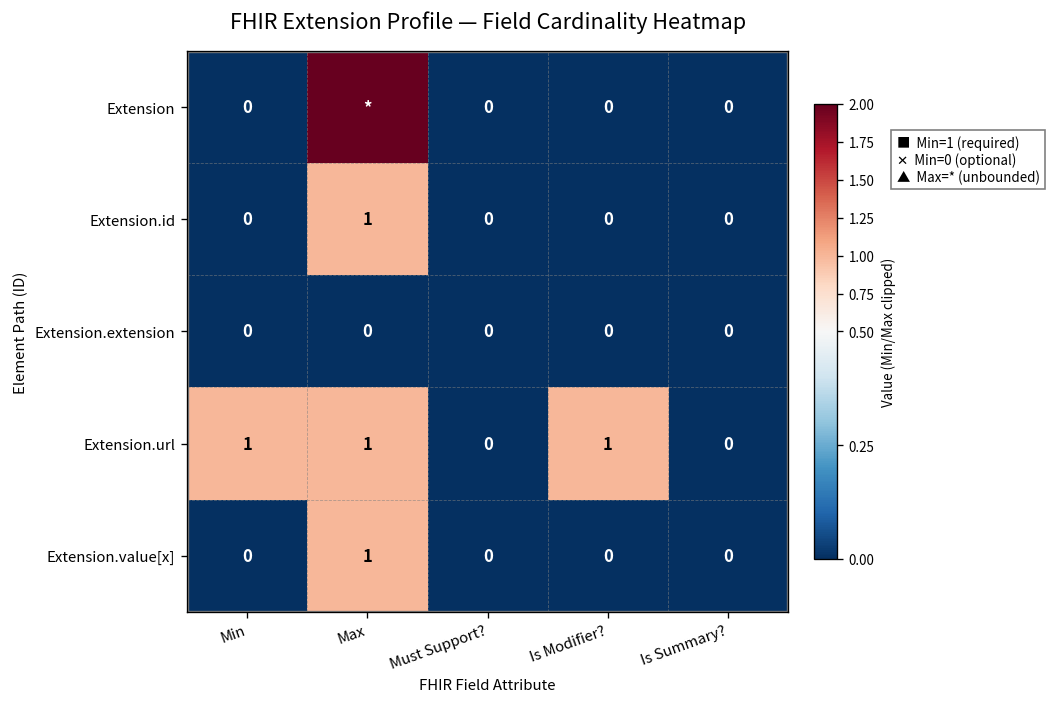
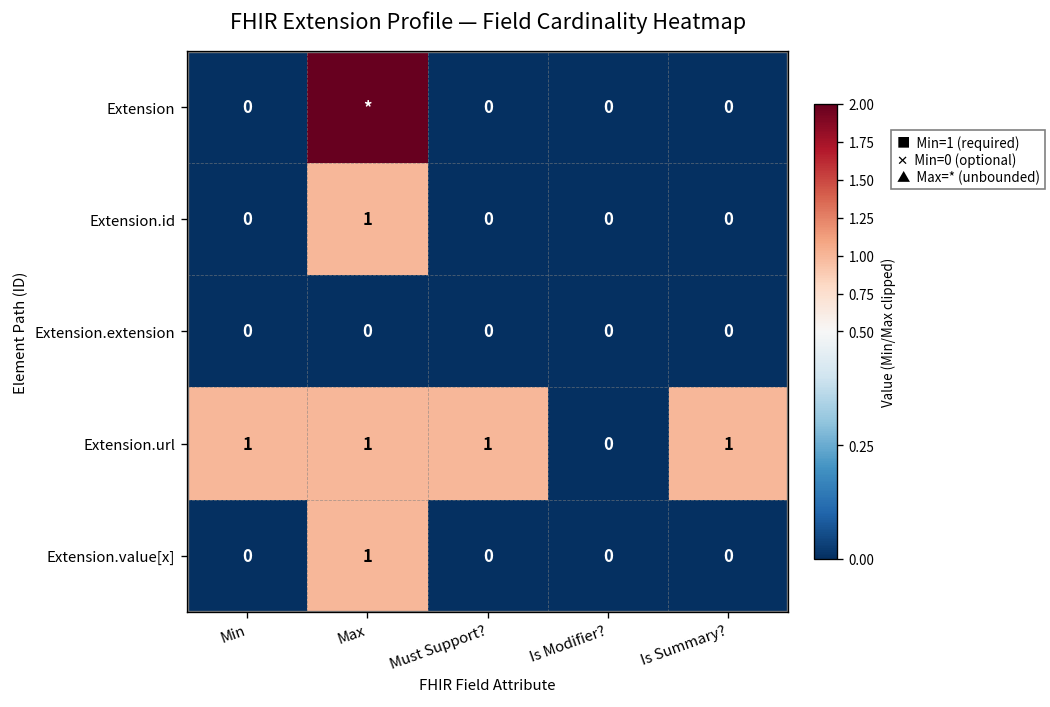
  {
    "Extension": {
      "Min": 0,
      "Must Support?": 0,
      "Is Modifier?": 0,
      "Is Summary?": 0
    },
    "Extension.id": {
      "Min": 0,
      "Max": 1,
      "Must Support?": 0,
      "Is Modifier?": 0,
      "Is Summary?": 0
    },
    "Extension.extension": {
      "Min": 0,
      "Max": 0,
      "Must Support?": 0,
      "Is Modifier?": 0,
      "Is Summary?": 0
    },
    "Extension.url": {
      "Min": 1,
      "Max": 1,
-     "Must Support?": 0,
-     "Is Modifier?": 1,
-     "Is Summary?": 0
+     "Must Support?": 1,
+     "Is Modifier?": 0,
+     "Is Summary?": 1
    },
    "Extension.value[x]": {
      "Min": 0,
      "Max": 1,
      "Must Support?": 0,
      "Is Modifier?": 0,
      "Is Summary?": 0
    }
  }
